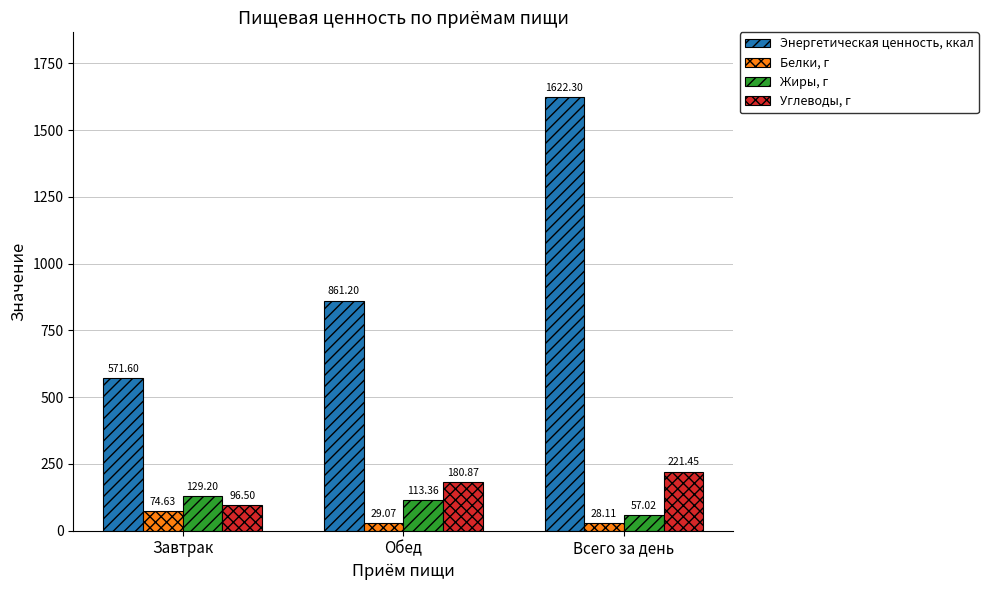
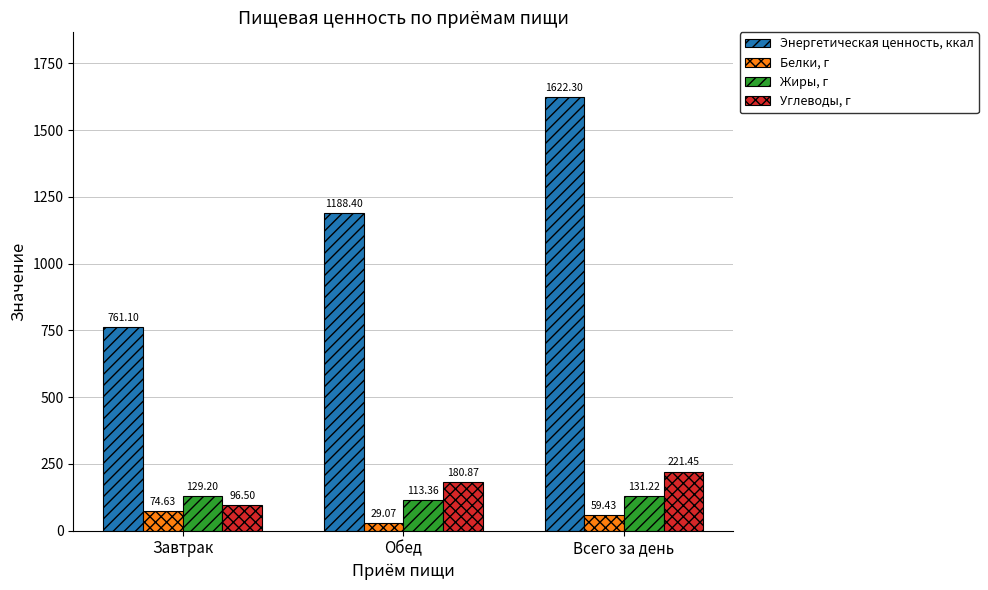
  {
    "Энергетическая ценность, ккал": {
-     "Завтрак": 571.60,
-     "Обед": 861.20,
+     "Завтрак": 761.10,
+     "Обед": 1188.40,
      "Всего за день": 1622.30
    },
    "Белки, г": {
      "Завтрак": 74.63,
      "Обед": 29.07,
-     "Всего за день": 28.11
+     "Всего за день": 59.43
    },
    "Жиры, г": {
      "Завтрак": 129.20,
      "Обед": 113.36,
-     "Всего за день": 57.02
+     "Всего за день": 131.22
    },
    "Углеводы, г": {
      "Завтрак": 96.50,
      "Обед": 180.87,
      "Всего за день": 221.45
    }
  }
